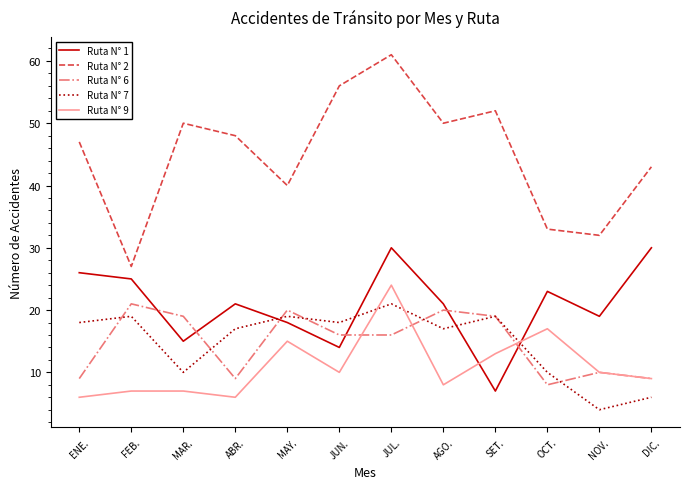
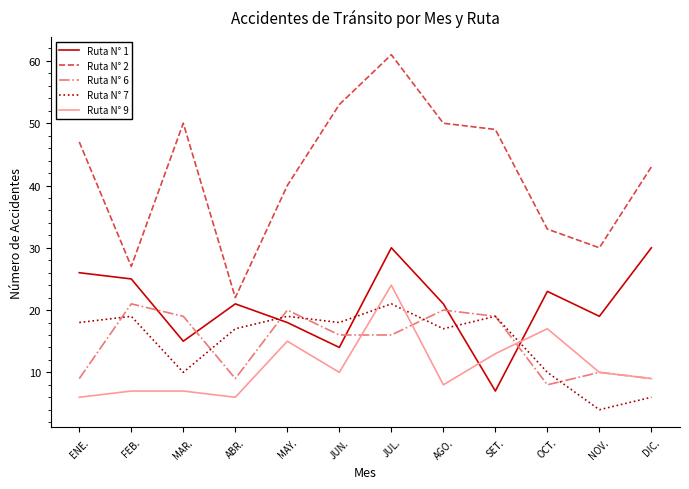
  {
    "Ruta N° 2": {
      "ENE.": 47,
      "FEB.": 27,
      "MAR.": 50,
-     "ABR.": 48,
+     "ABR.": 22,
      "MAY.": 40,
-     "JUN.": 56,
+     "JUN.": 53,
      "JUL.": 61,
      "AGO.": 50,
-     "SET.": 52,
+     "SET.": 49,
      "OCT.": 33,
-     "NOV.": 32,
+     "NOV.": 30,
      "DIC.": 43
    }
  }
